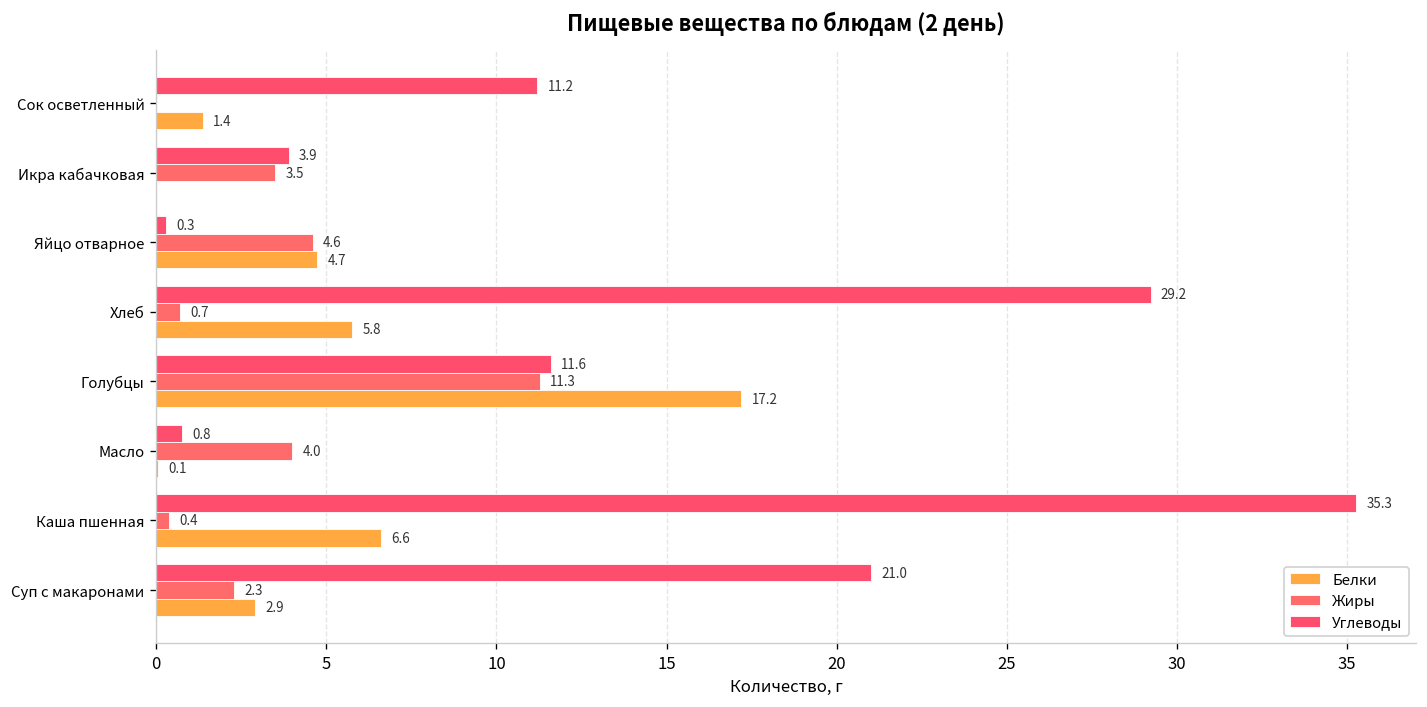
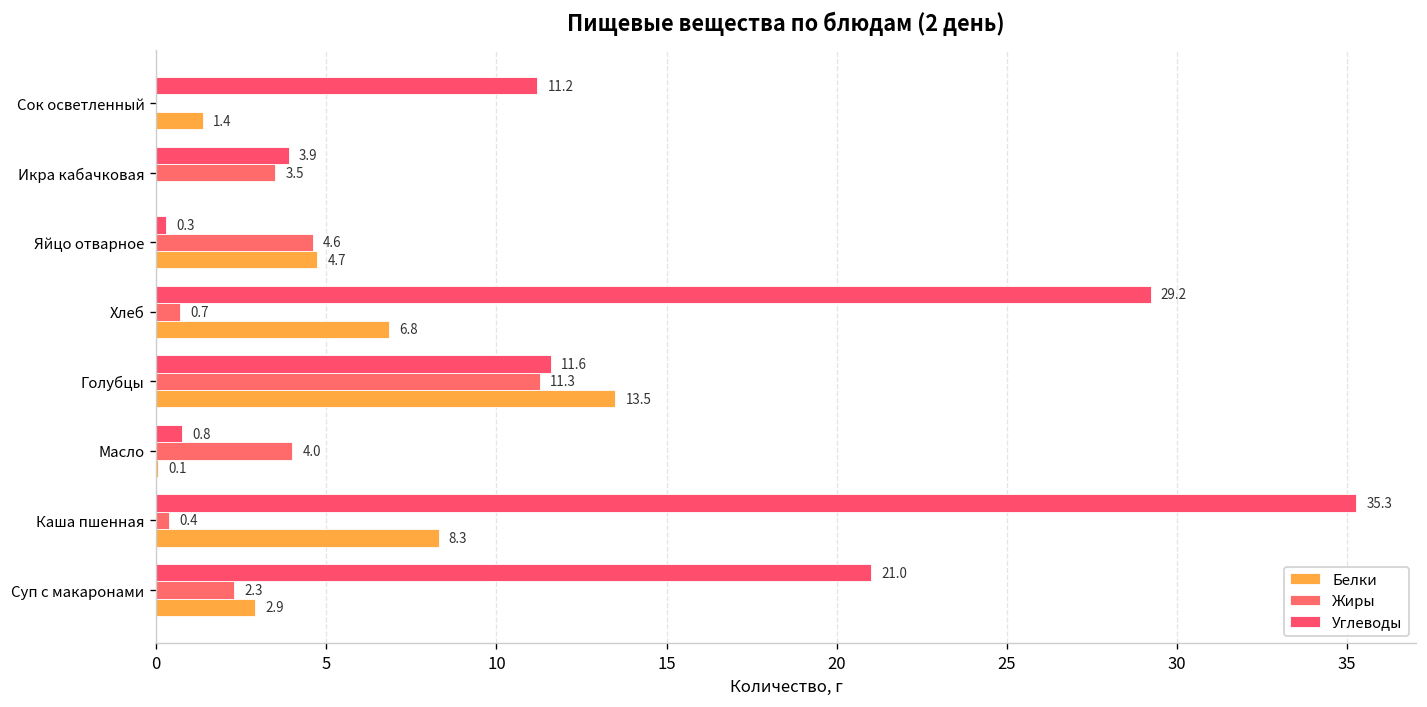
  {
    "Белки": {
      "Сок осветленный": 1.4,
      "Яйцо отварное": 4.7,
-     "Хлеб": 5.8,
-     "Голубцы": 17.2,
+     "Хлеб": 6.8,
+     "Голубцы": 13.5,
      "Масло": 0.1,
-     "Каша пшенная": 6.6,
+     "Каша пшенная": 8.3,
      "Суп с макаронами": 2.9
    }
  }
